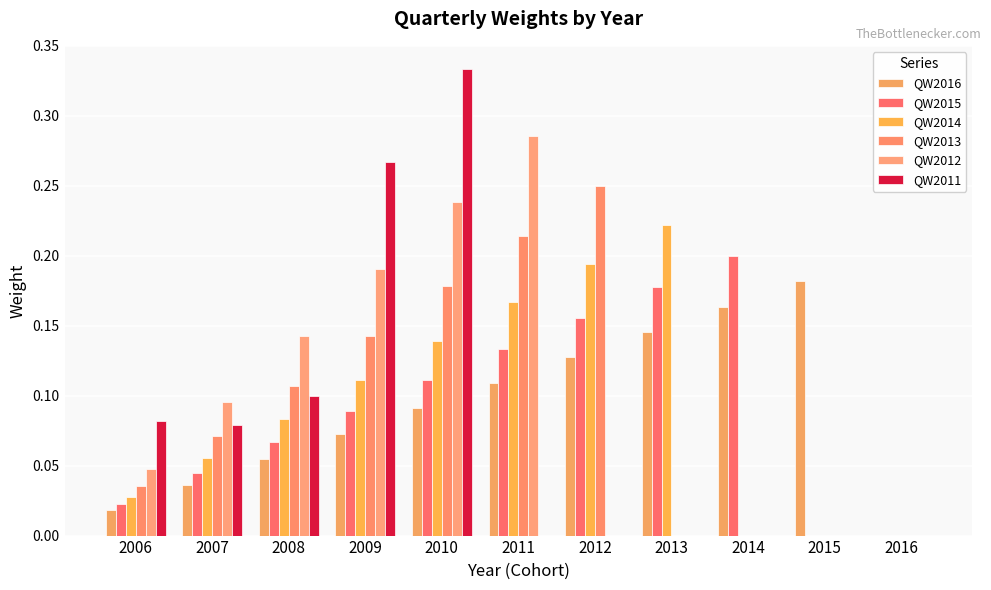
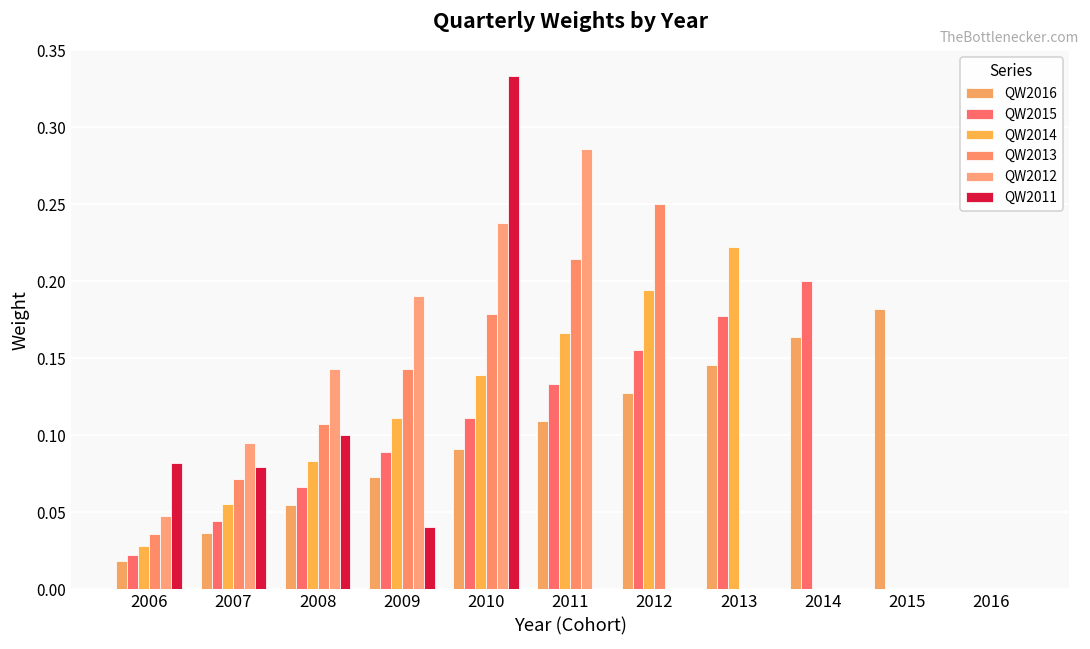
  {
    "QW2011": {
      "2006": 0.082,
      "2007": 0.079,
      "2008": 0.100,
-     "2009": 0.267,
+     "2009": 0.040,
      "2010": 0.333,
      "2011": 0.000,
      "2012": 0.000,
      "2013": 0.000,
      "2014": 0.000,
      "2015": 0.000,
      "2016": 0.000
    }
  }
